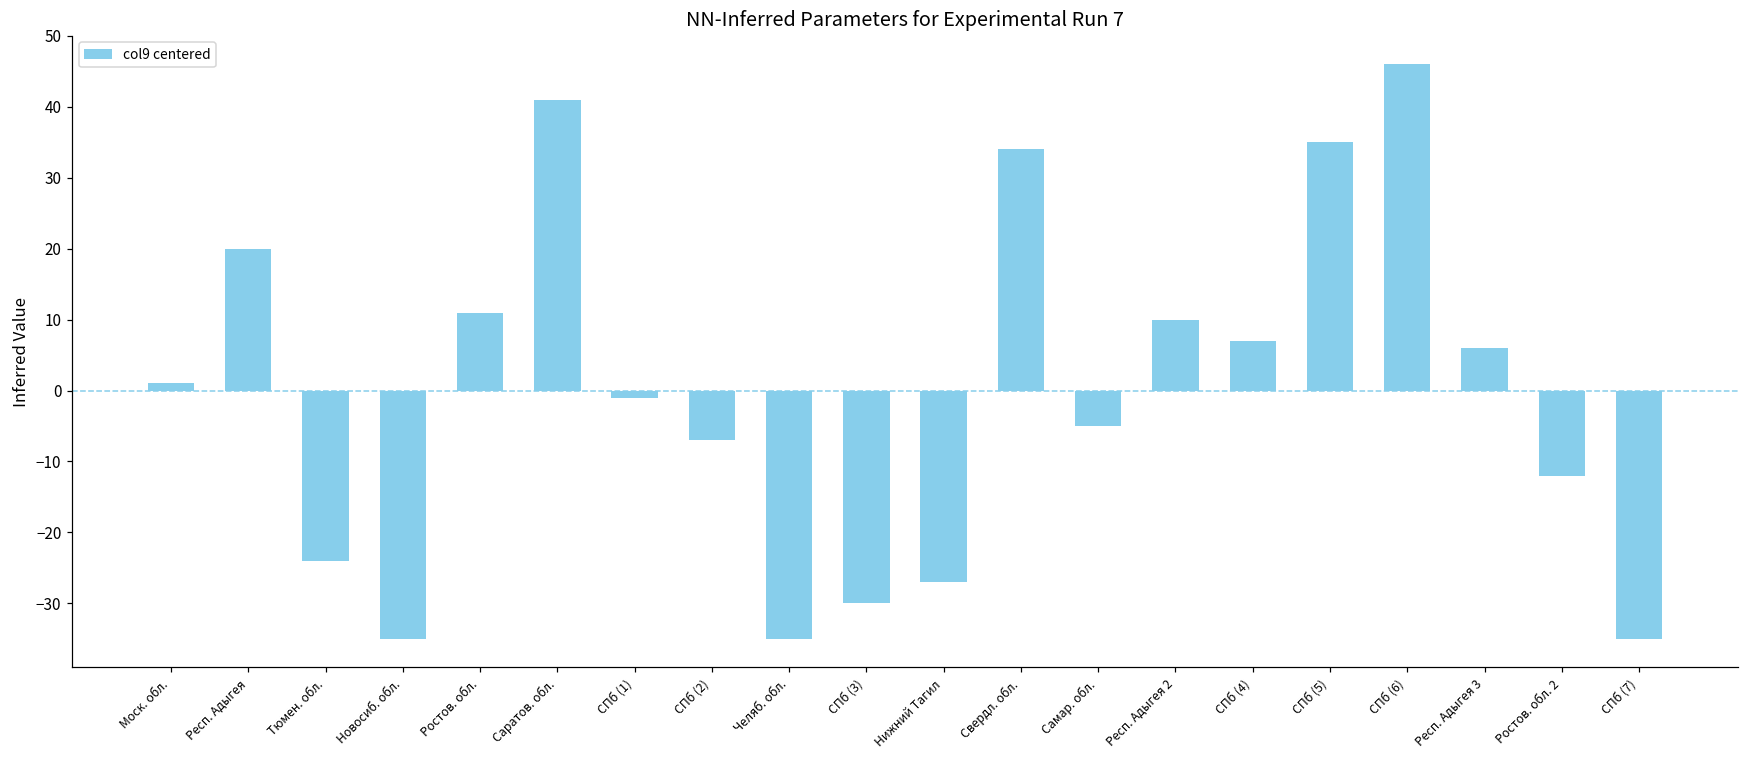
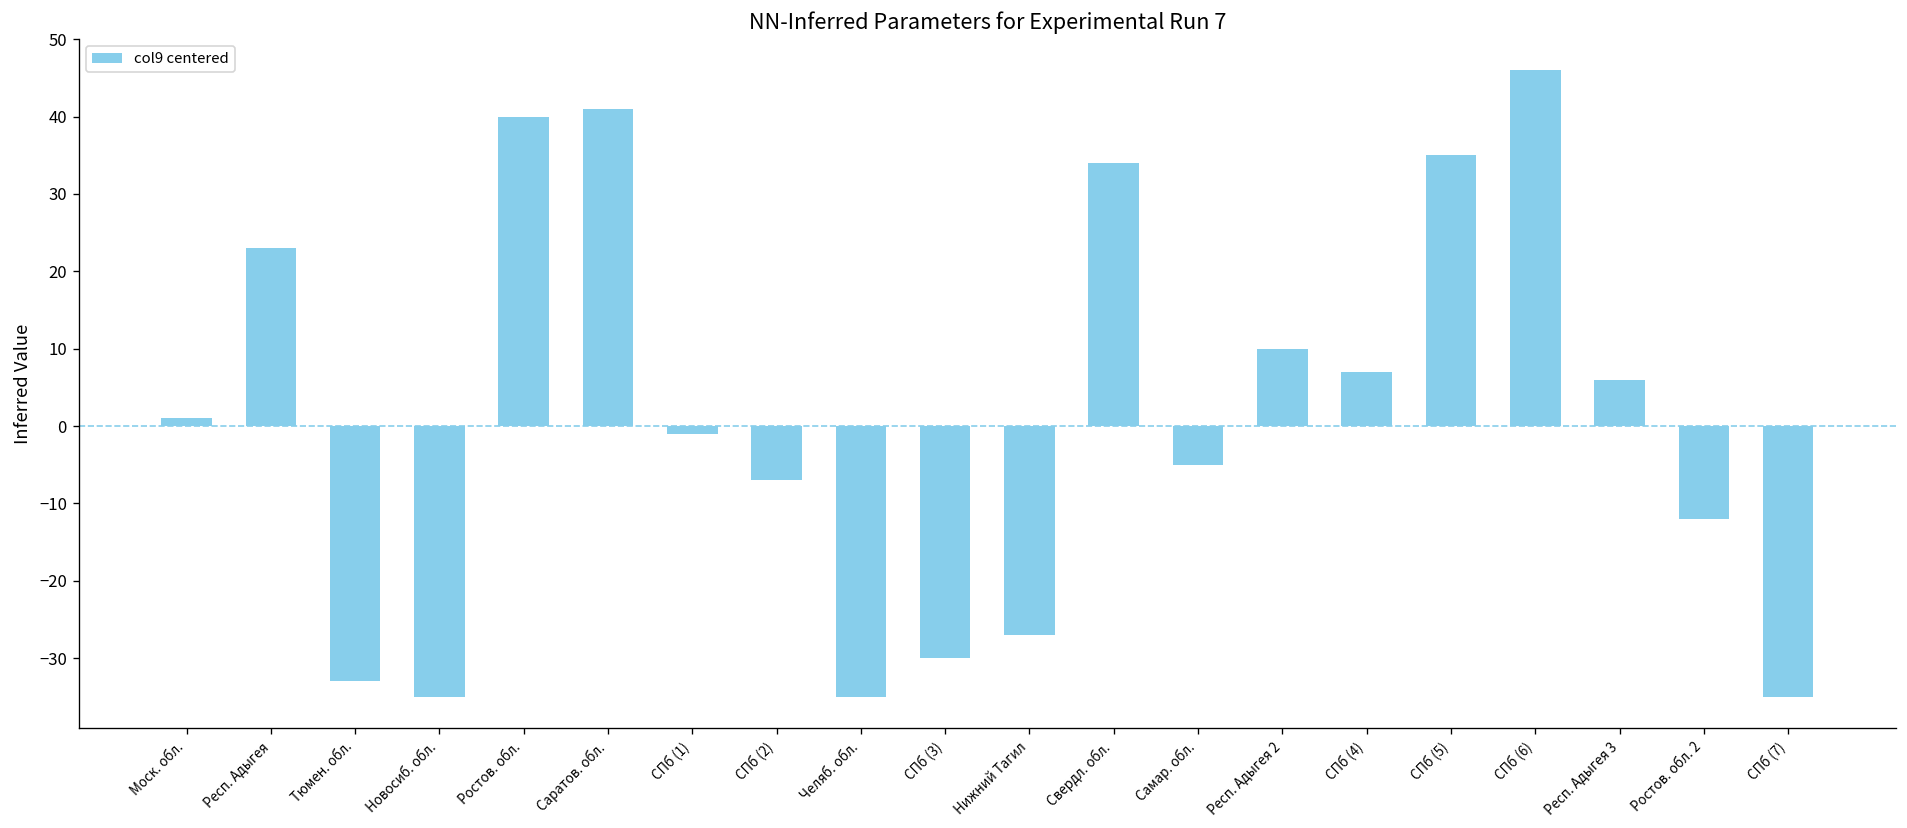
  {
    "Моск. обл.": 1,
-   "Респ. Адыгея": 20,
-   "Тюмен. обл.": -24,
+   "Респ. Адыгея": 23,
+   "Тюмен. обл.": -33,
    "Новосиб. обл.": -35,
-   "Ростов. обл.": 11,
+   "Ростов. обл.": 40,
    "Саратов. обл.": 41,
    "СПб (1)": -1,
    "СПб (2)": -7,
    "Челяб. обл.": -35,
    "СПб (3)": -30,
    "Нижний Тагил": -27,
    "Свердл. обл.": 34,
    "Самар. обл.": -5,
    "Респ. Адыгея 2": 10,
    "СПб (4)": 7,
    "СПб (5)": 35,
    "СПб (6)": 46,
    "Респ. Адыгея 3": 6,
    "Ростов. обл. 2": -12,
    "СПб (7)": -35
  }
